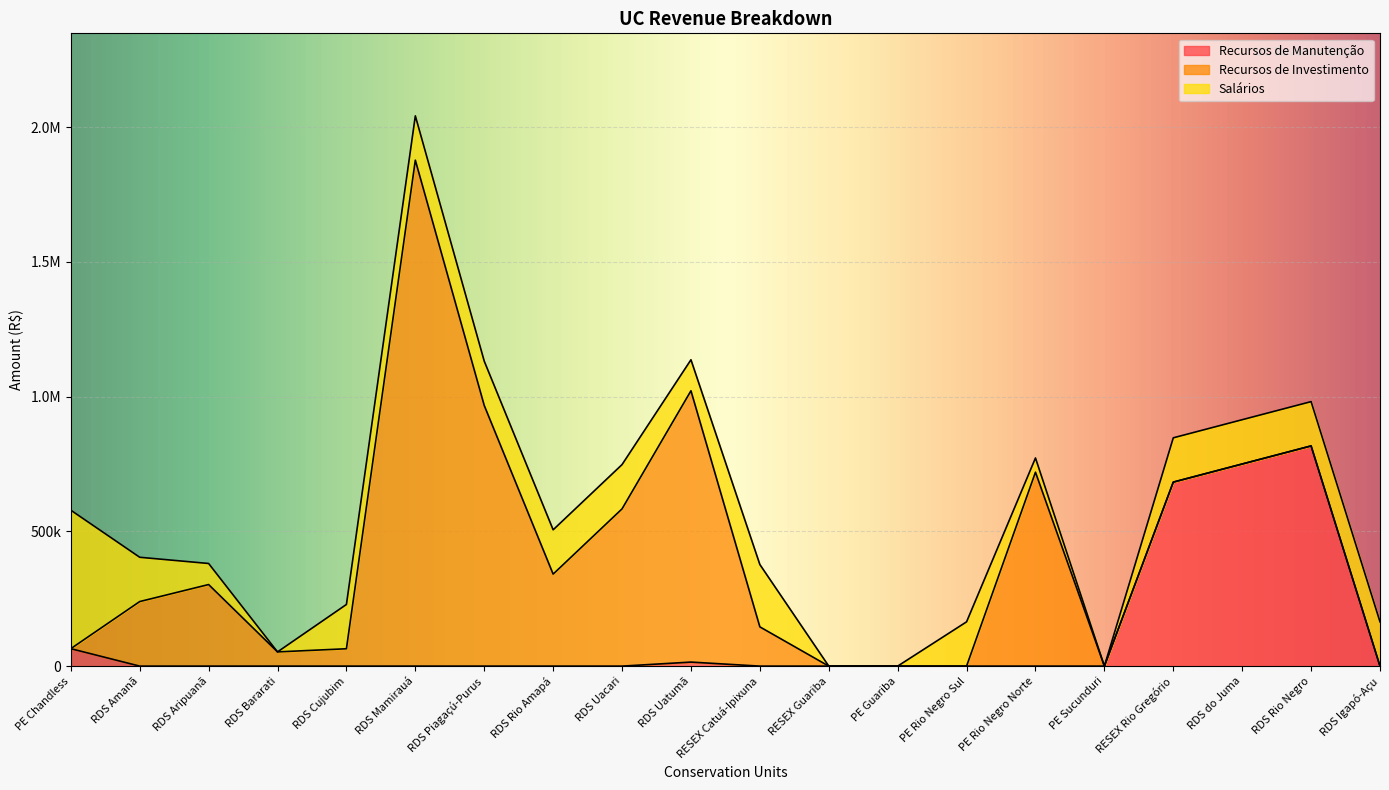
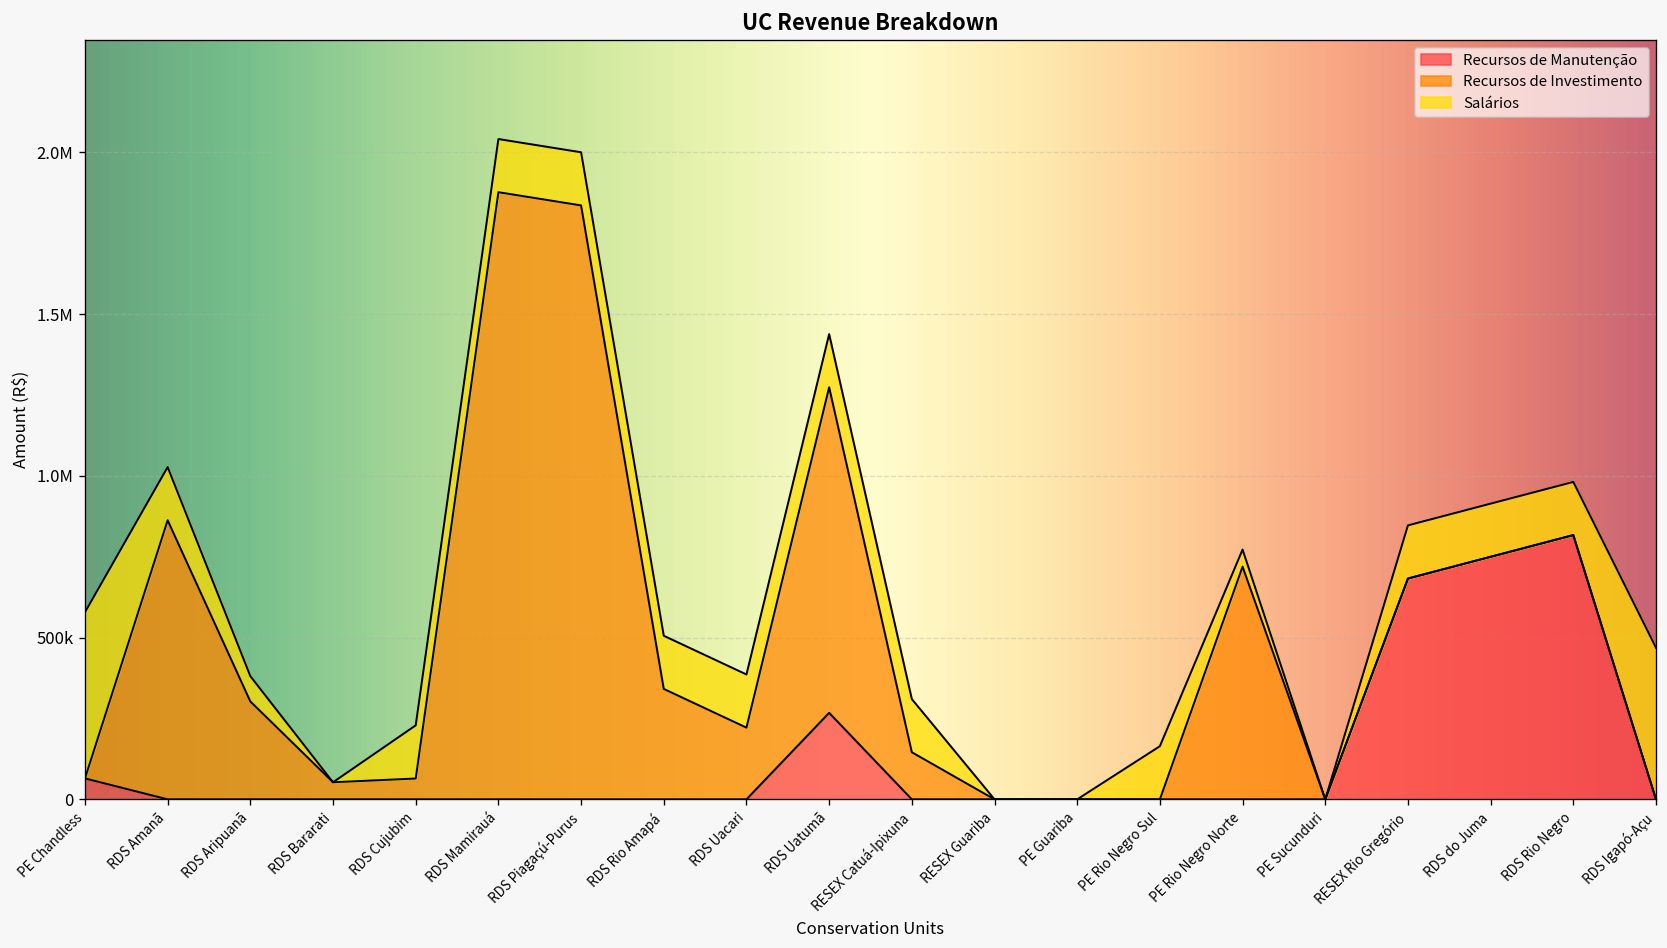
  {
    "Recursos de Manutenção": {
      "RDS Amanã": 0,
      "RDS Aripuanã": 0,
      "RDS Bararati": 0,
      "RDS Cujubim": 0,
      "RDS Mamirauá": 0,
      "RDS Piagaçú-Purus": 0,
      "RDS Rio Amapá": 0,
      "RDS Uacari": 0,
-     "RDS Uatumã": 10000,
+     "RDS Uatumã": 270000,
      "RESEX Catuá-Ipixuna": 0,
      "PE Rio Negro Norte": 0
    },
    "Recursos de Investimento": {
-     "RDS Amanã": 240000,
+     "RDS Amanã": 860000,
      "RDS Aripuanã": 300000,
      "RDS Cujubim": 60000,
      "RDS Mamirauá": 1880000,
-     "RDS Piagaçú-Purus": 970000,
+     "RDS Piagaçú-Purus": 1840000,
      "RDS Rio Amapá": 340000,
-     "RDS Uacari": 580000,
+     "RDS Uacari": 220000,
      "RDS Uatumã": 1010000,
      "RESEX Catuá-Ipixuna": 150000,
      "PE Rio Negro Norte": 720000
    },
    "Salários": {
      "PE Chandless": 510000,
      "RDS Amanã": 160000,
      "RDS Aripuanã": 80000,
      "RDS Cujubim": 160000,
      "RDS Mamirauá": 160000,
      "RDS Piagaçú-Purus": 160000,
      "RDS Rio Amapá": 160000,
      "RDS Uacari": 160000,
-     "RDS Uatumã": 120000,
-     "RESEX Catuá-Ipixuna": 230000,
+     "RDS Uatumã": 160000,
+     "RESEX Catuá-Ipixuna": 160000,
      "PE Rio Negro Sul": 160000,
      "PE Rio Negro Norte": 50000,
      "RESEX Rio Gregório": 160000,
      "RDS do Juma": 160000,
      "RDS Rio Negro": 160000,
-     "RDS Igapó-Açu": 160000
+     "RDS Igapó-Açu": 470000
    }
  }
